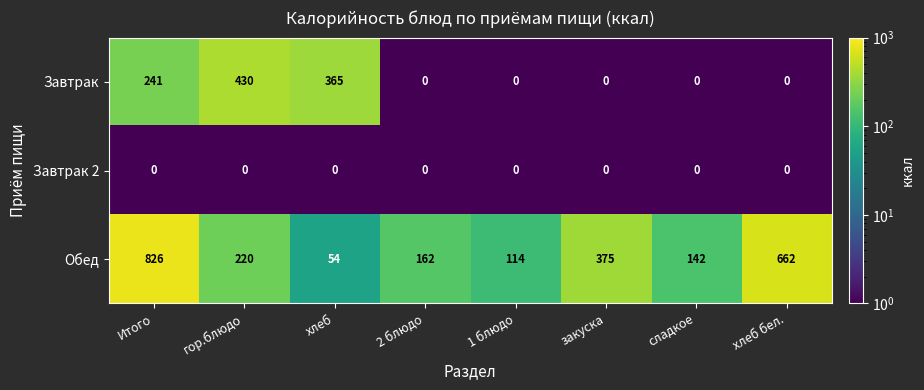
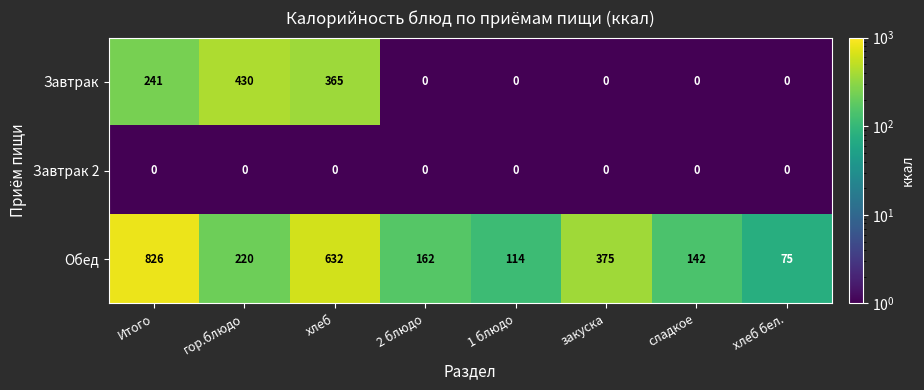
  {
    "Завтрак": {
      "Итого": 241,
      "гор.блюдо": 430,
      "хлеб": 365,
      "2 блюдо": 0,
      "1 блюдо": 0,
      "закуска": 0,
      "сладкое": 0,
      "хлеб бел.": 0
    },
    "Завтрак 2": {
      "Итого": 0,
      "гор.блюдо": 0,
      "хлеб": 0,
      "2 блюдо": 0,
      "1 блюдо": 0,
      "закуска": 0,
      "сладкое": 0,
      "хлеб бел.": 0
    },
    "Обед": {
      "Итого": 826,
      "гор.блюдо": 220,
-     "хлеб": 54,
+     "хлеб": 632,
      "2 блюдо": 162,
      "1 блюдо": 114,
      "закуска": 375,
      "сладкое": 142,
-     "хлеб бел.": 662
+     "хлеб бел.": 75
    }
  }
